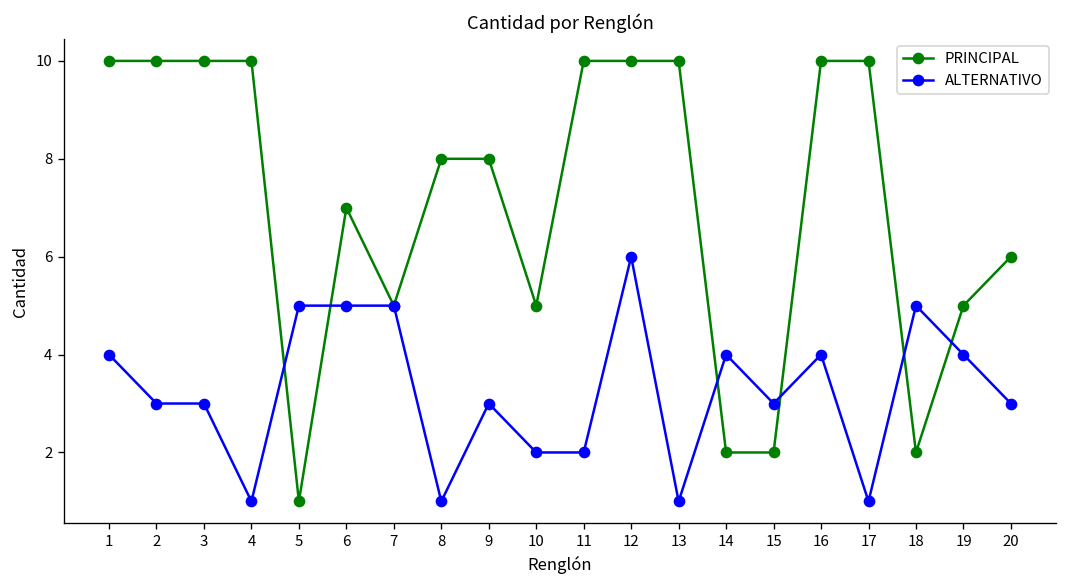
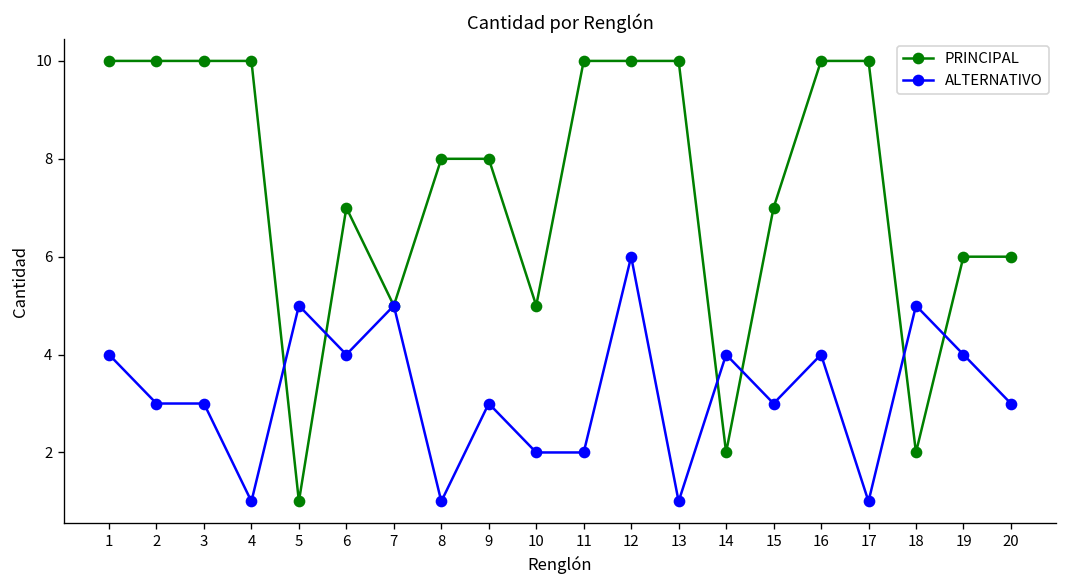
  {
    "PRINCIPAL": {
      "1": 10,
      "2": 10,
      "3": 10,
      "4": 10,
      "5": 1,
      "6": 7,
      "8": 8,
      "9": 8,
      "10": 5,
      "11": 10,
      "12": 10,
      "13": 10,
      "14": 2,
-     "15": 2,
+     "15": 7,
      "16": 10,
      "17": 10,
      "18": 2,
-     "19": 5,
+     "19": 6,
      "20": 6
    },
    "ALTERNATIVO": {
      "1": 4,
      "2": 3,
      "3": 3,
      "4": 1,
      "5": 5,
-     "6": 5,
+     "6": 4,
      "8": 1,
      "9": 3,
      "10": 2,
      "11": 2,
      "12": 6,
      "13": 1,
      "14": 4,
      "15": 3,
      "16": 4,
      "17": 1,
      "18": 5,
      "19": 4,
      "20": 3
    }
  }
